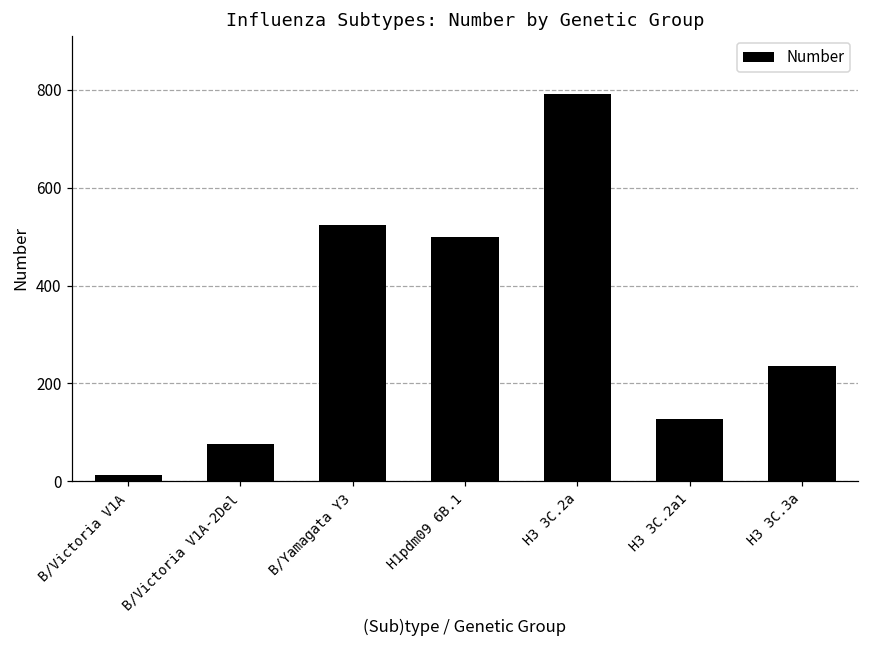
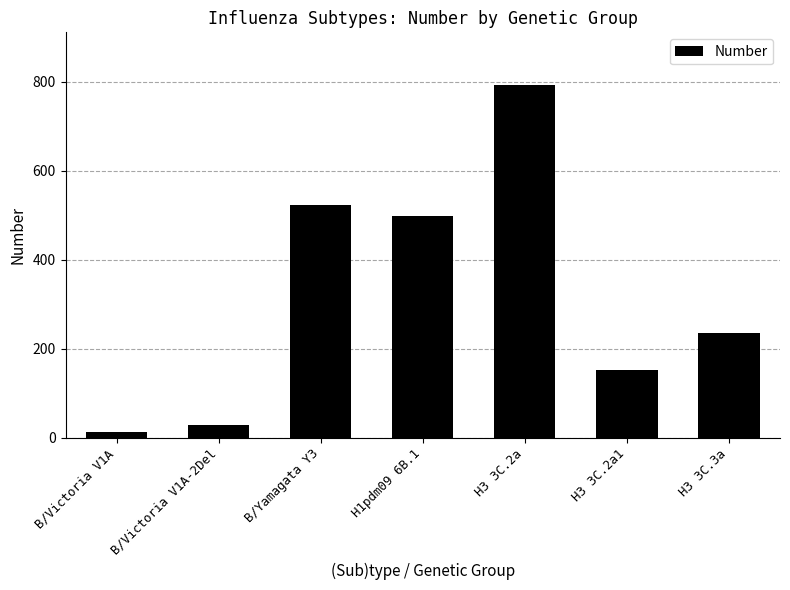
  {
    "B/Victoria V1A": 10,
-   "B/Victoria V1A-2Del": 80,
+   "B/Victoria V1A-2Del": 30,
    "B/Yamagata Y3": 520,
    "H1pdm09 6B.1": 500,
    "H3 3C.2a": 790,
-   "H3 3C.2a1": 130,
+   "H3 3C.2a1": 150,
    "H3 3C.3a": 240
  }
